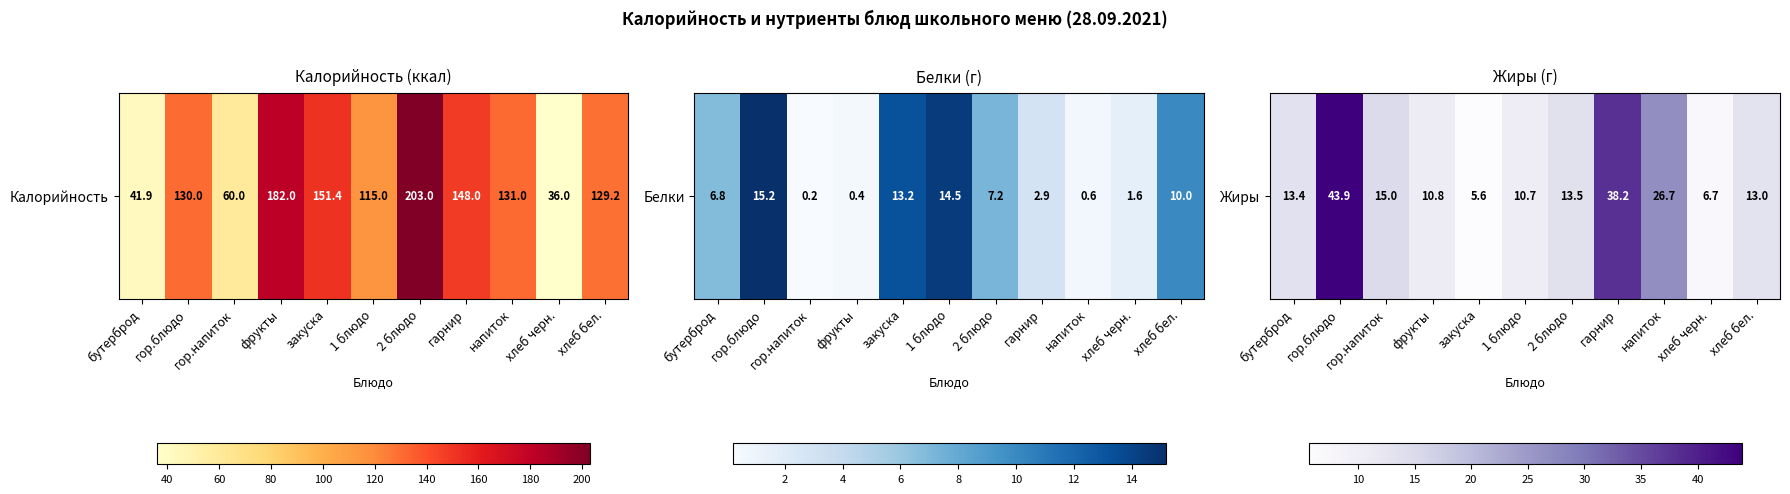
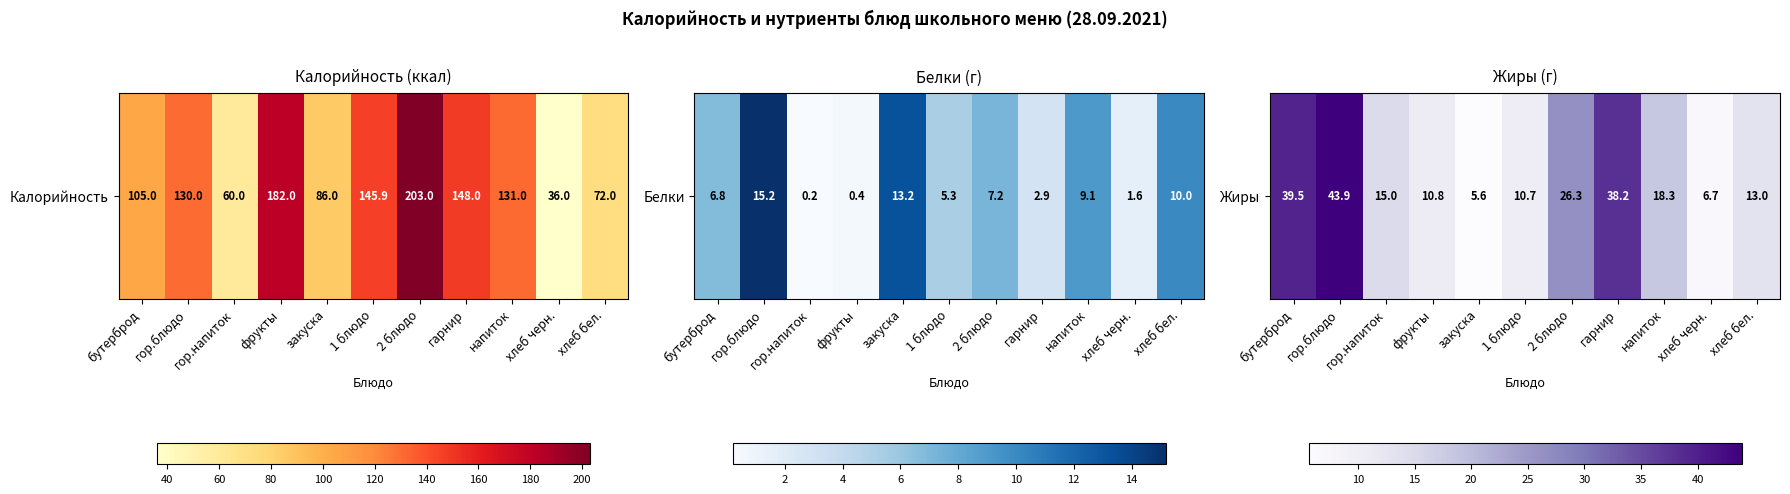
  {
    "Калорийность (ккал)": {
      "Калорийность": {
-       "бутерброд": 41.9,
+       "бутерброд": 105.0,
        "гор.блюдо": 130.0,
        "гор.напиток": 60.0,
        "фрукты": 182.0,
-       "закуска": 151.4,
-       "1 блюдо": 115.0,
+       "закуска": 86.0,
+       "1 блюдо": 145.9,
        "2 блюдо": 203.0,
        "гарнир": 148.0,
        "напиток": 131.0,
        "хлеб черн.": 36.0,
-       "хлеб бел.": 129.2
+       "хлеб бел.": 72.0
      }
    },
    "Белки (г)": {
      "Белки": {
        "бутерброд": 6.8,
        "гор.блюдо": 15.2,
        "гор.напиток": 0.2,
        "фрукты": 0.4,
        "закуска": 13.2,
-       "1 блюдо": 14.5,
+       "1 блюдо": 5.3,
        "2 блюдо": 7.2,
        "гарнир": 2.9,
-       "напиток": 0.6,
+       "напиток": 9.1,
        "хлеб черн.": 1.6,
        "хлеб бел.": 10.0
      }
    },
    "Жиры (г)": {
      "Жиры": {
-       "бутерброд": 13.4,
+       "бутерброд": 39.5,
        "гор.блюдо": 43.9,
        "гор.напиток": 15.0,
        "фрукты": 10.8,
        "закуска": 5.6,
        "1 блюдо": 10.7,
-       "2 блюдо": 13.5,
+       "2 блюдо": 26.3,
        "гарнир": 38.2,
-       "напиток": 26.7,
+       "напиток": 18.3,
        "хлеб черн.": 6.7,
        "хлеб бел.": 13.0
      }
    }
  }
